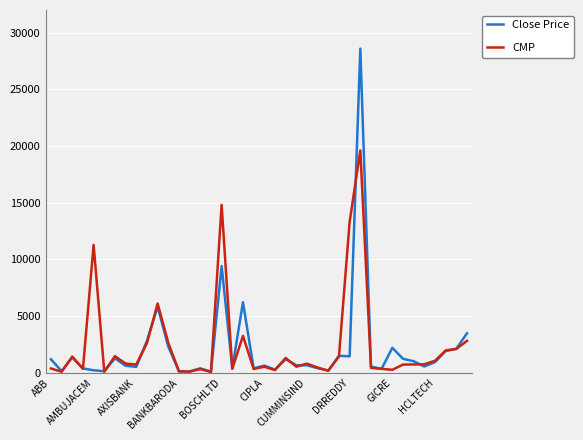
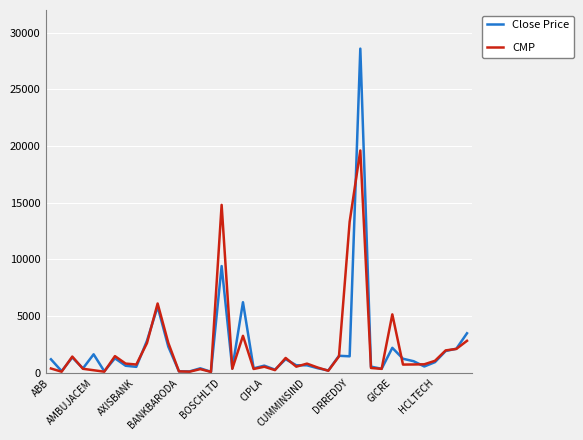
  {
    "Close Price": {
      "ABB": 1200,
-     "AMBUJACEM": 200,
+     "AMBUJACEM": 1600,
      "BOSCHLTD": 9400,
      "DRREDDY": 1400,
      "GICRE": 2200
    },
    "CMP": {
      "ABB": 400,
-     "AMBUJACEM": 11300,
+     "AMBUJACEM": 200,
      "BOSCHLTD": 14800,
      "DRREDDY": 13300,
-     "GICRE": 200
+     "GICRE": 5100
    }
  }
